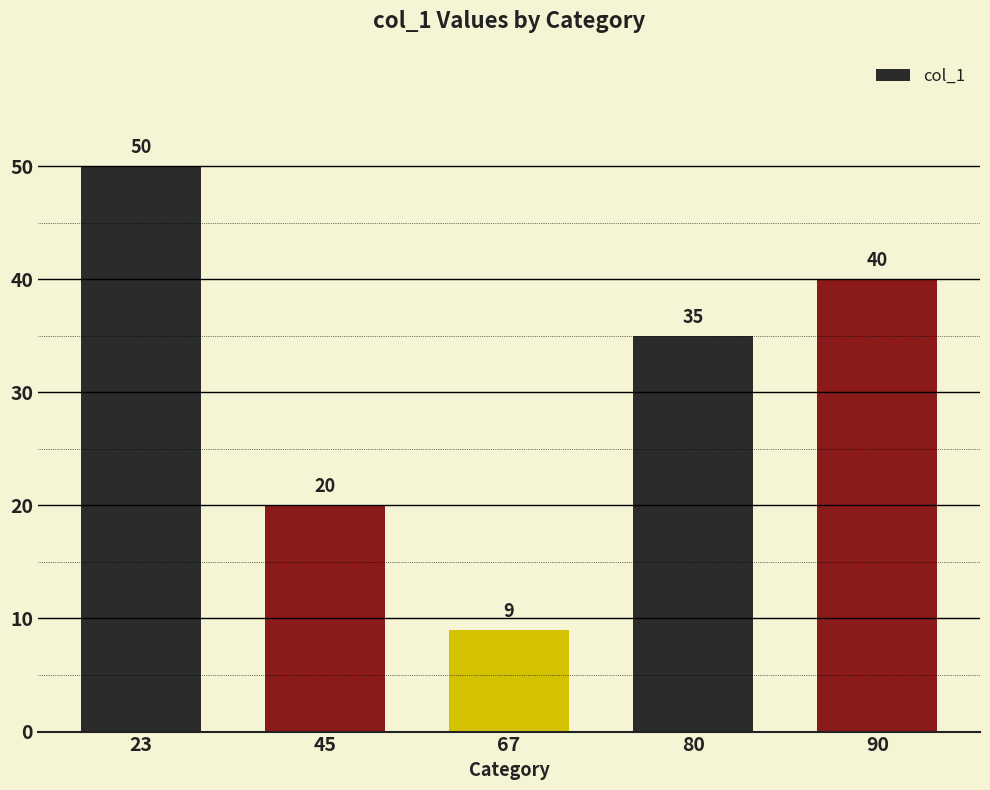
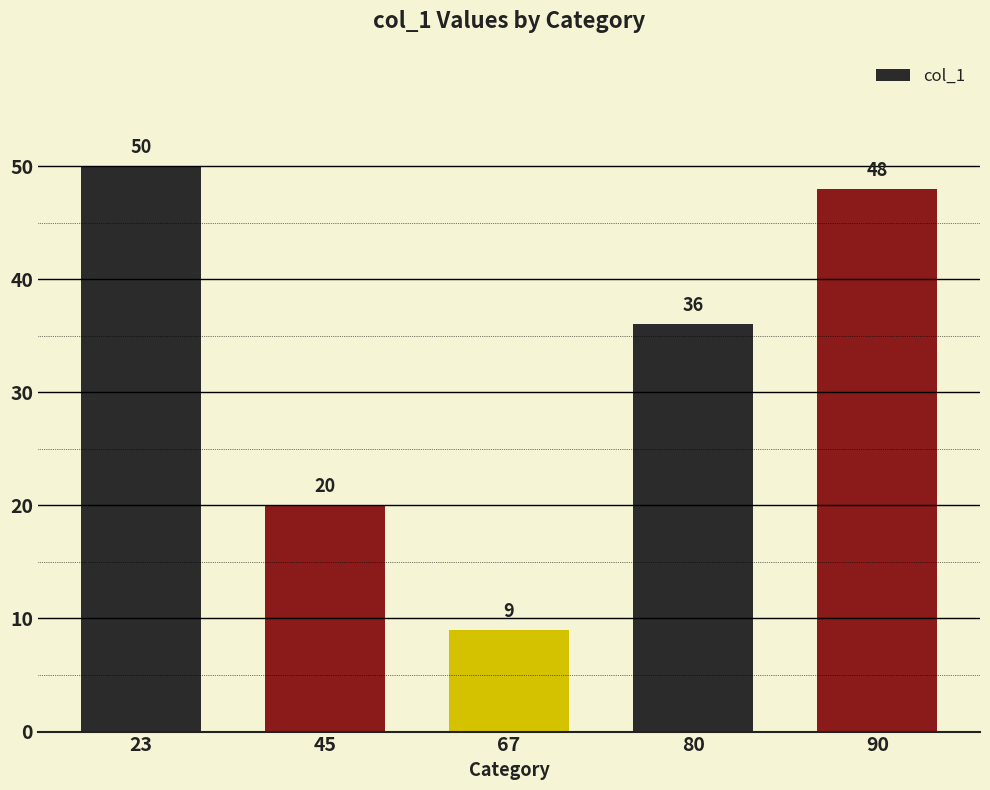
  {
    "23": 50,
    "45": 20,
    "67": 9,
-   "80": 35,
-   "90": 40
+   "80": 36,
+   "90": 48
  }
